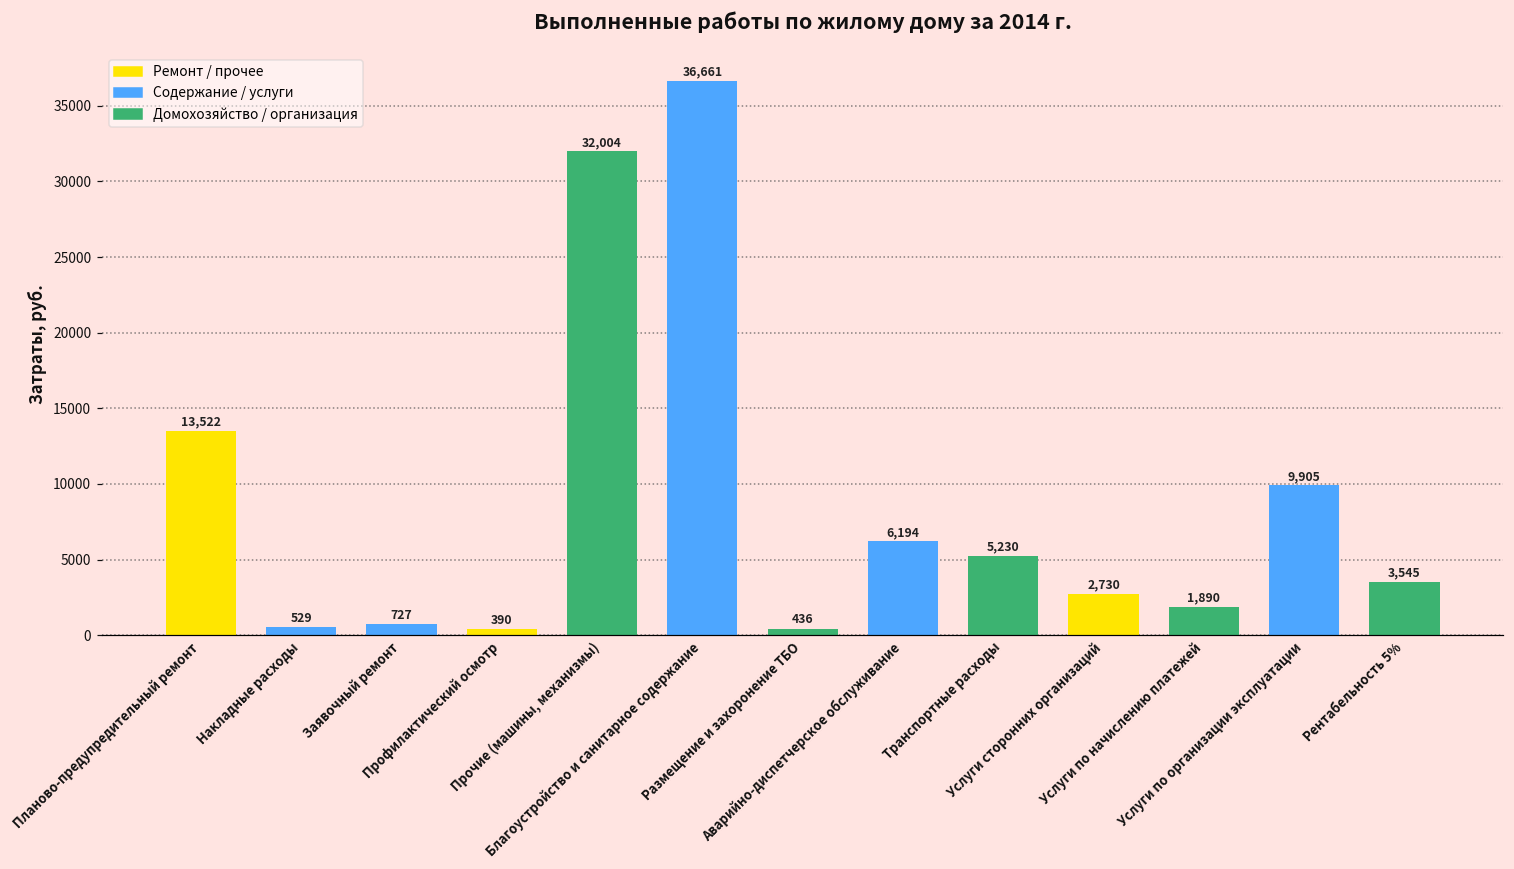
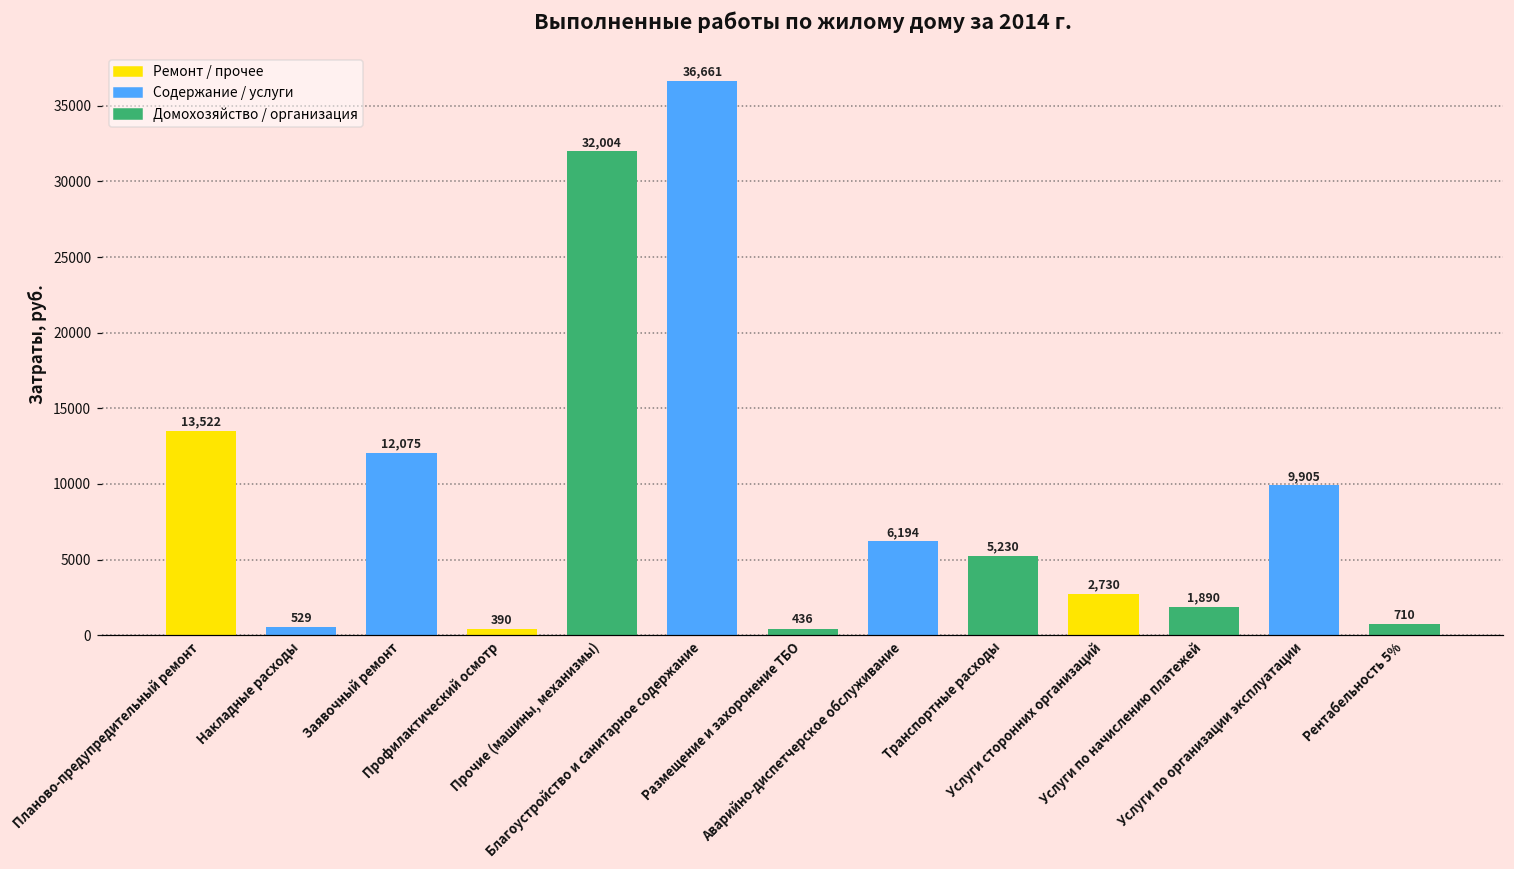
  {
    "Планово-предупредительный ремонт": "13,522",
    "Накладные расходы": "529",
-   "Заявочный ремонт": "727",
+   "Заявочный ремонт": "12,075",
    "Профилактический осмотр": "390",
    "Прочие (машины, механизмы)": "32,004",
    "Благоустройство и санитарное содержание": "36,661",
    "Размещение и захоронение ТБО": "436",
    "Аварийно-диспетчерское обслуживание": "6,194",
    "Транспортные расходы": "5,230",
    "Услуги сторонних организаций": "2,730",
    "Услуги по начислению платежей": "1,890",
    "Услуги по организации эксплуатации": "9,905",
-   "Рентабельность 5%": "3,545"
+   "Рентабельность 5%": "710"
  }
